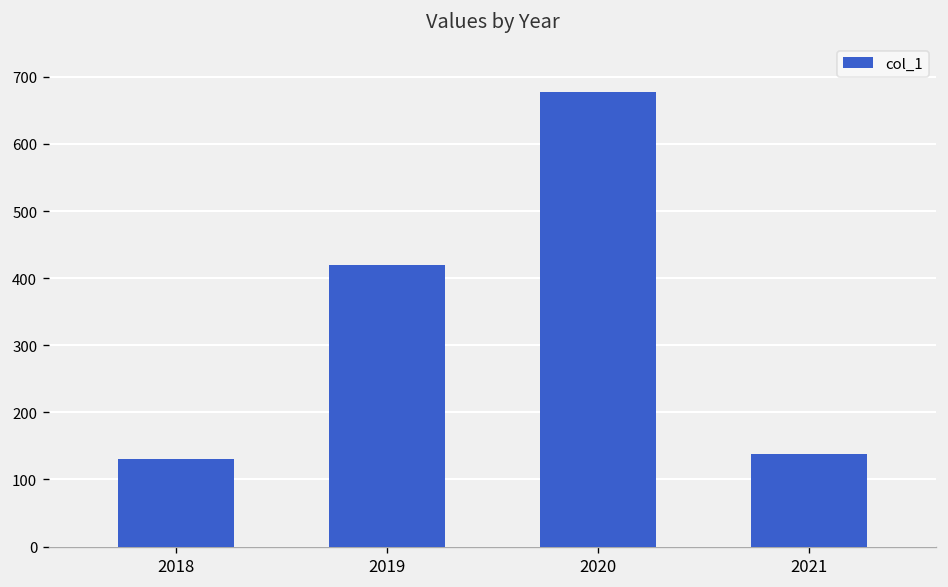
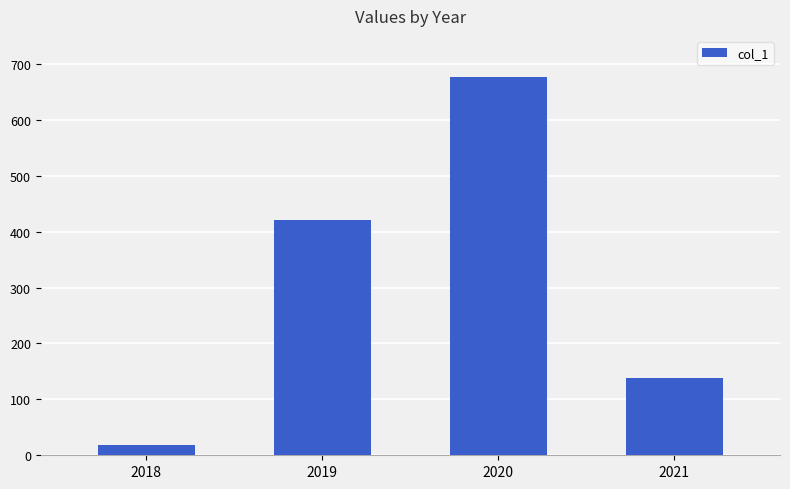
  {
-   "2018": 130,
+   "2018": 20,
    "2019": 420,
    "2020": 680,
    "2021": 140
  }
